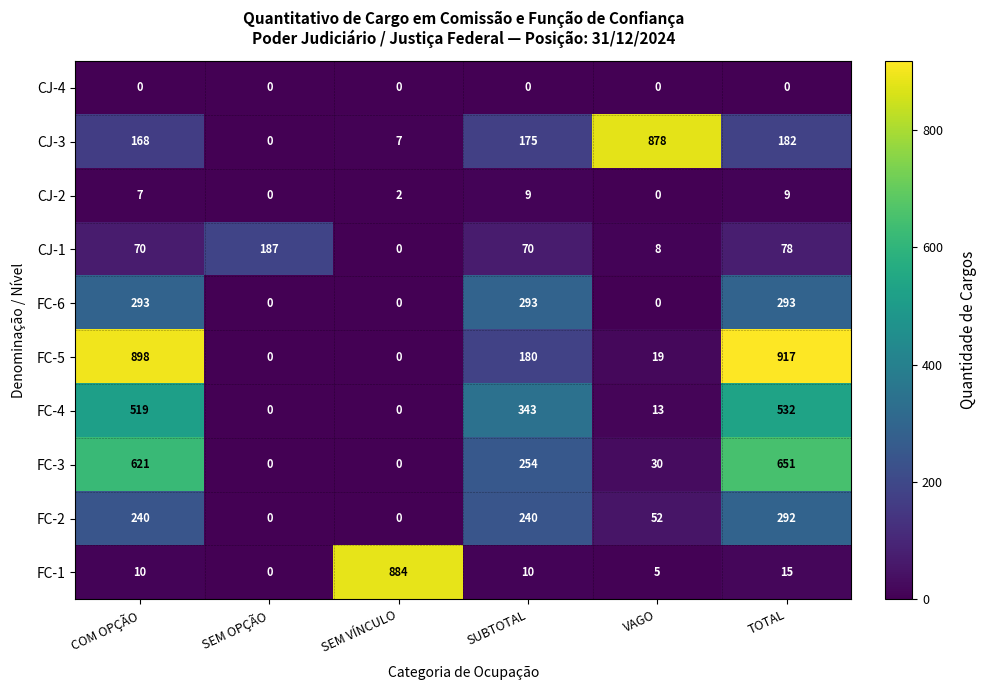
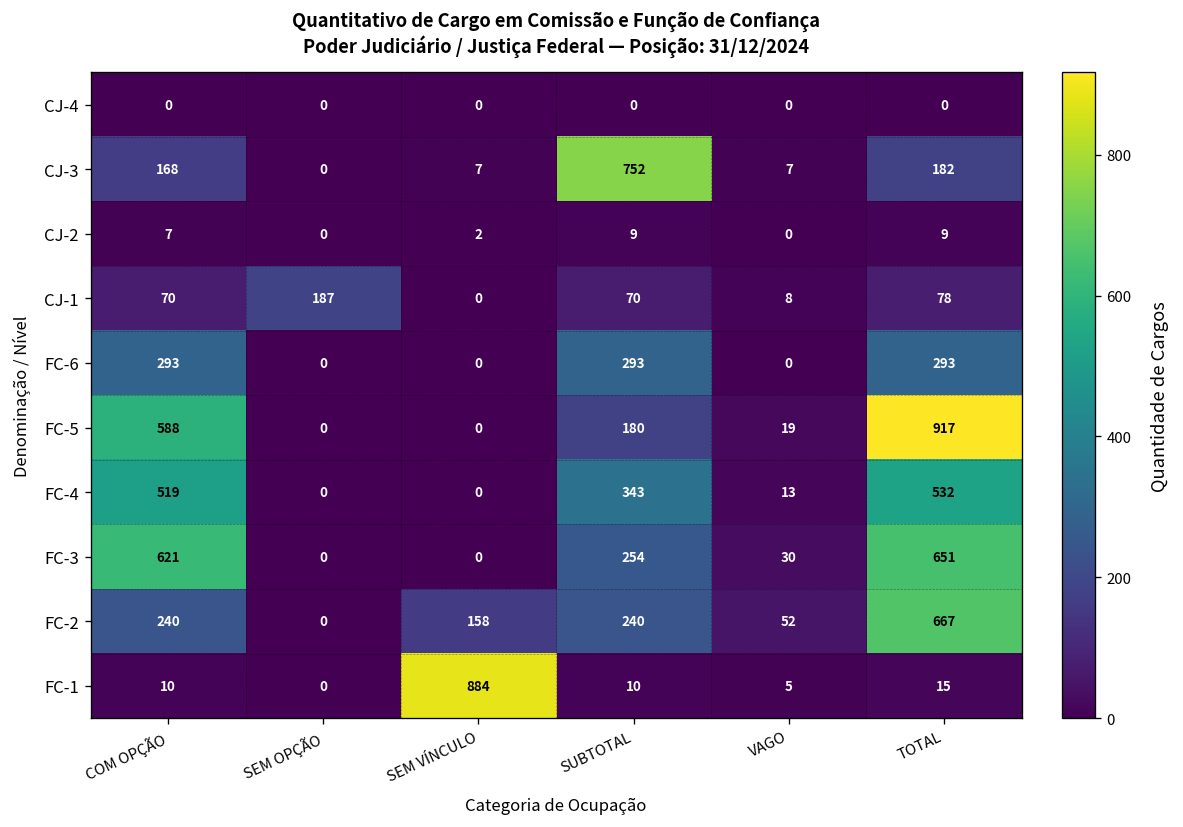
  {
    "CJ-4": {
      "COM OPÇÃO": 0,
      "SEM OPÇÃO": 0,
      "SEM VÍNCULO": 0,
      "SUBTOTAL": 0,
      "VAGO": 0,
      "TOTAL": 0
    },
    "CJ-3": {
      "COM OPÇÃO": 168,
      "SEM OPÇÃO": 0,
      "SEM VÍNCULO": 7,
-     "SUBTOTAL": 175,
-     "VAGO": 878,
+     "SUBTOTAL": 752,
+     "VAGO": 7,
      "TOTAL": 182
    },
    "CJ-2": {
      "COM OPÇÃO": 7,
      "SEM OPÇÃO": 0,
      "SEM VÍNCULO": 2,
      "SUBTOTAL": 9,
      "VAGO": 0,
      "TOTAL": 9
    },
    "CJ-1": {
      "COM OPÇÃO": 70,
      "SEM OPÇÃO": 187,
      "SEM VÍNCULO": 0,
      "SUBTOTAL": 70,
      "VAGO": 8,
      "TOTAL": 78
    },
    "FC-6": {
      "COM OPÇÃO": 293,
      "SEM OPÇÃO": 0,
      "SEM VÍNCULO": 0,
      "SUBTOTAL": 293,
      "VAGO": 0,
      "TOTAL": 293
    },
    "FC-5": {
-     "COM OPÇÃO": 898,
+     "COM OPÇÃO": 588,
      "SEM OPÇÃO": 0,
      "SEM VÍNCULO": 0,
      "SUBTOTAL": 180,
      "VAGO": 19,
      "TOTAL": 917
    },
    "FC-4": {
      "COM OPÇÃO": 519,
      "SEM OPÇÃO": 0,
      "SEM VÍNCULO": 0,
      "SUBTOTAL": 343,
      "VAGO": 13,
      "TOTAL": 532
    },
    "FC-3": {
      "COM OPÇÃO": 621,
      "SEM OPÇÃO": 0,
      "SEM VÍNCULO": 0,
      "SUBTOTAL": 254,
      "VAGO": 30,
      "TOTAL": 651
    },
    "FC-2": {
      "COM OPÇÃO": 240,
      "SEM OPÇÃO": 0,
-     "SEM VÍNCULO": 0,
+     "SEM VÍNCULO": 158,
      "SUBTOTAL": 240,
      "VAGO": 52,
-     "TOTAL": 292
+     "TOTAL": 667
    },
    "FC-1": {
      "COM OPÇÃO": 10,
      "SEM OPÇÃO": 0,
      "SEM VÍNCULO": 884,
      "SUBTOTAL": 10,
      "VAGO": 5,
      "TOTAL": 15
    }
  }
